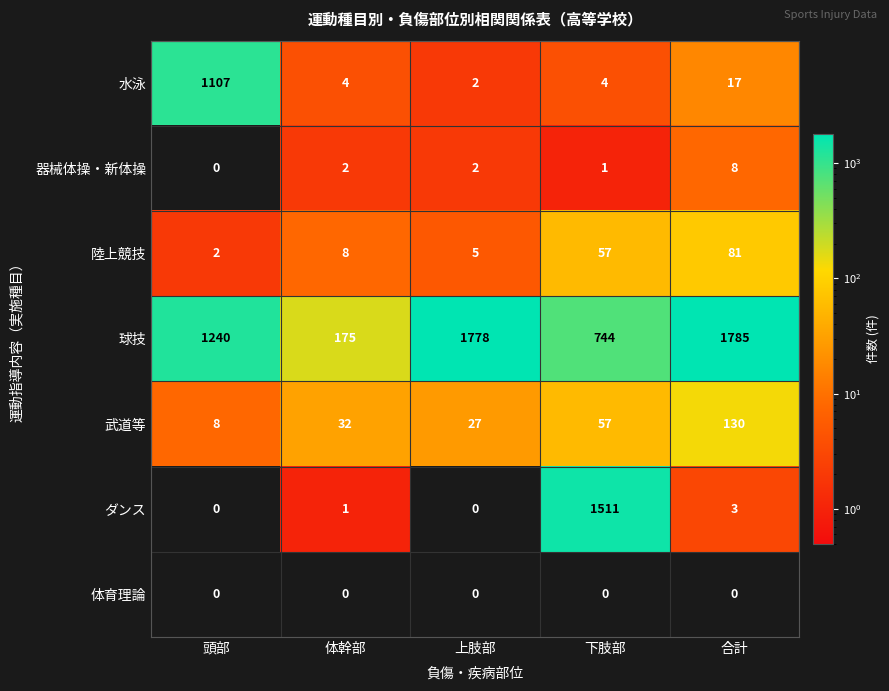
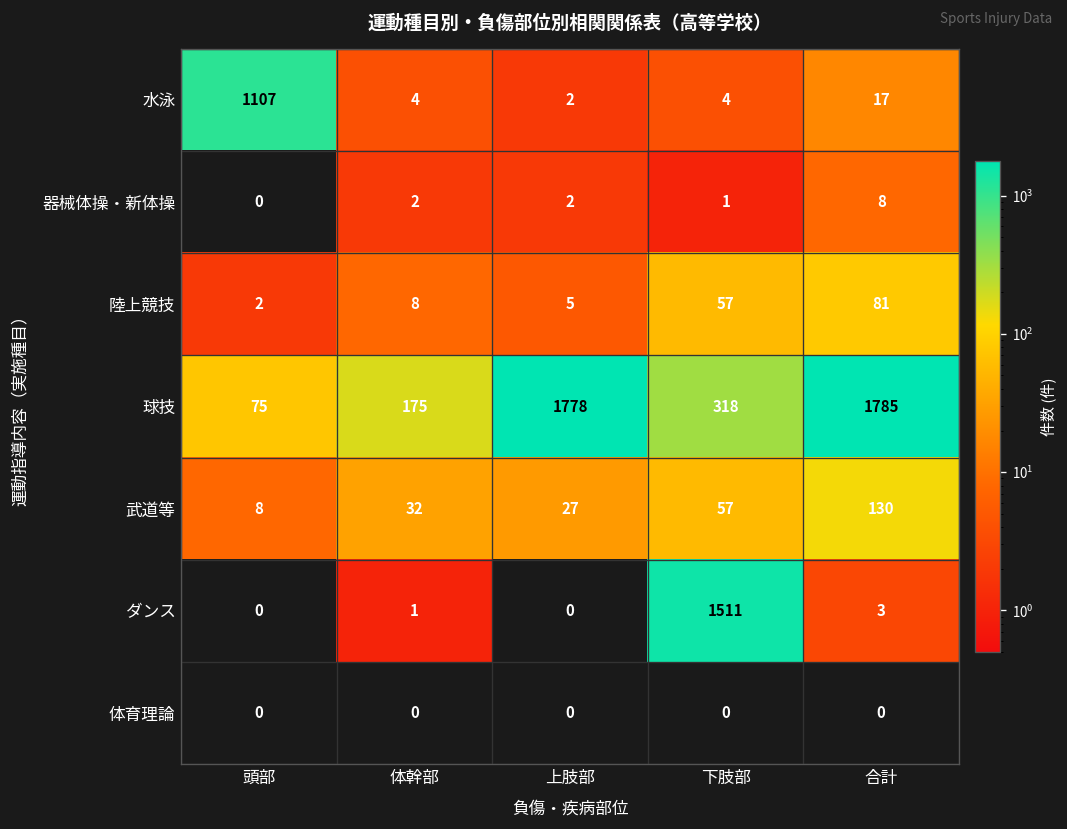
  {
    "水泳": {
      "頭部": 1107,
      "体幹部": 4,
      "上肢部": 2,
      "下肢部": 4,
      "合計": 17
    },
    "器械体操・新体操": {
      "頭部": 0,
      "体幹部": 2,
      "上肢部": 2,
      "下肢部": 1,
      "合計": 8
    },
    "陸上競技": {
      "頭部": 2,
      "体幹部": 8,
      "上肢部": 5,
      "下肢部": 57,
      "合計": 81
    },
    "球技": {
-     "頭部": 1240,
+     "頭部": 75,
      "体幹部": 175,
      "上肢部": 1778,
-     "下肢部": 744,
+     "下肢部": 318,
      "合計": 1785
    },
    "武道等": {
      "頭部": 8,
      "体幹部": 32,
      "上肢部": 27,
      "下肢部": 57,
      "合計": 130
    },
    "ダンス": {
      "頭部": 0,
      "体幹部": 1,
      "上肢部": 0,
      "下肢部": 1511,
      "合計": 3
    },
    "体育理論": {
      "頭部": 0,
      "体幹部": 0,
      "上肢部": 0,
      "下肢部": 0,
      "合計": 0
    }
  }
